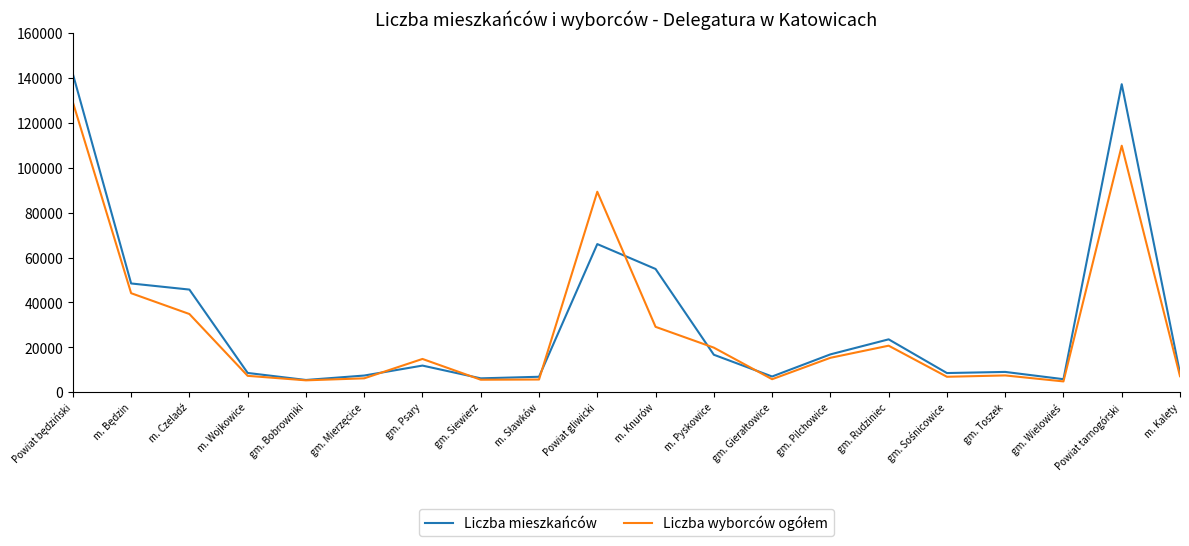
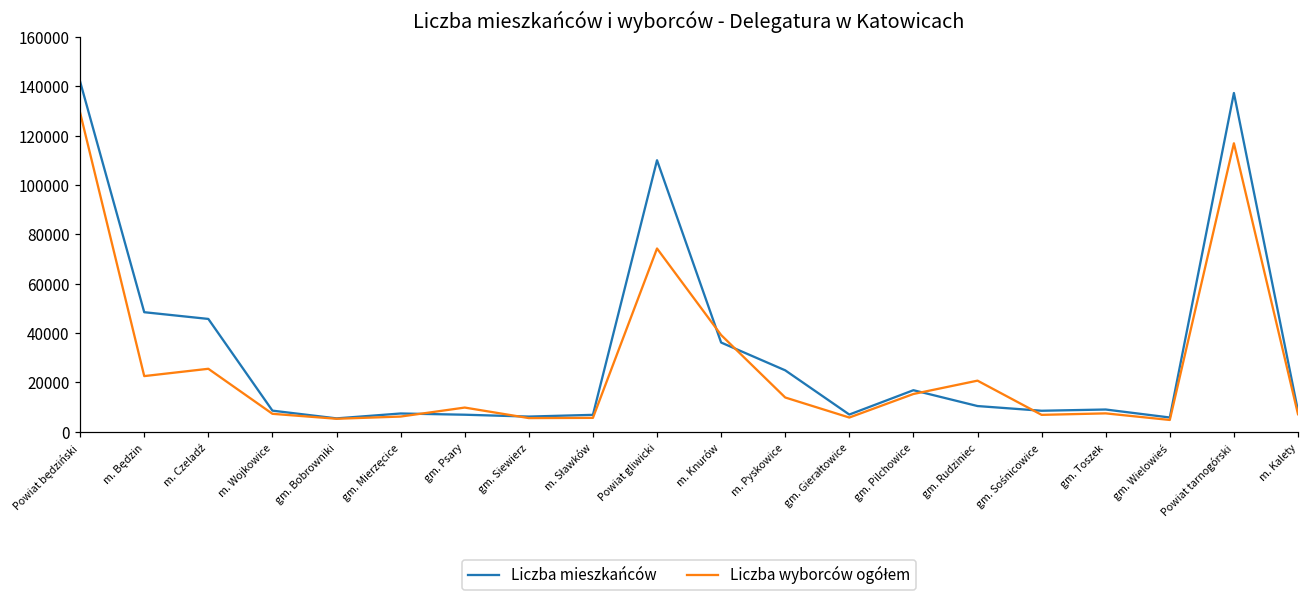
  {
    "Liczba mieszkańców": {
      "Powiat będziński": 142000,
      "m. Będzin": 48000,
      "m. Czeladź": 46000,
      "m. Wojkowice": 9000,
      "gm. Mierzęcice": 7000,
-     "gm. Psary": 12000,
+     "gm. Psary": 7000,
      "m. Sławków": 7000,
-     "Powiat gliwicki": 66000,
-     "m. Knurów": 55000,
-     "m. Pyskowice": 17000,
+     "Powiat gliwicki": 110000,
+     "m. Knurów": 36000,
+     "m. Pyskowice": 25000,
      "gm. Gierałtowice": 7000,
      "gm. Pilchowice": 17000,
-     "gm. Rudziniec": 24000,
+     "gm. Rudziniec": 10000,
      "gm. Sośnicowice": 9000,
      "gm. Toszek": 9000,
      "Powiat tarnogórski": 137000,
      "m. Kalety": 8000
    },
    "Liczba wyborców ogółem": {
      "Powiat będziński": 129000,
-     "m. Będzin": 44000,
-     "m. Czeladź": 35000,
+     "m. Będzin": 23000,
+     "m. Czeladź": 26000,
      "m. Wojkowice": 7000,
      "gm. Mierzęcice": 6000,
-     "gm. Psary": 15000,
+     "gm. Psary": 10000,
      "m. Sławków": 6000,
-     "Powiat gliwicki": 89000,
-     "m. Knurów": 29000,
-     "m. Pyskowice": 20000,
+     "Powiat gliwicki": 74000,
+     "m. Knurów": 39000,
+     "m. Pyskowice": 14000,
      "gm. Gierałtowice": 6000,
      "gm. Pilchowice": 15000,
      "gm. Rudziniec": 21000,
      "gm. Sośnicowice": 7000,
      "gm. Toszek": 7000,
-     "Powiat tarnogórski": 110000,
+     "Powiat tarnogórski": 117000,
      "m. Kalety": 7000
    }
  }
